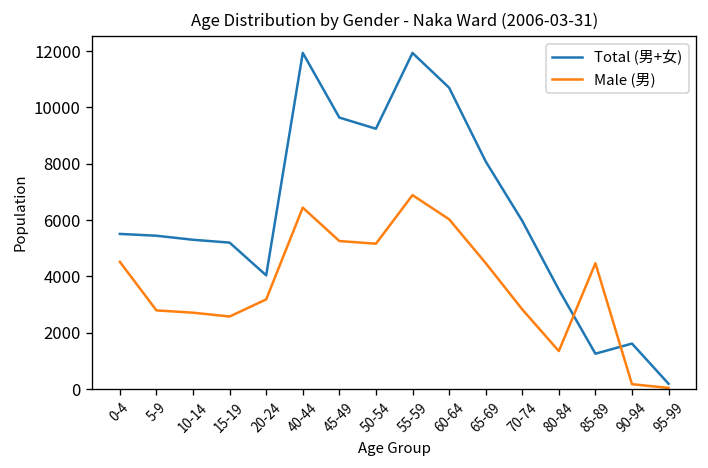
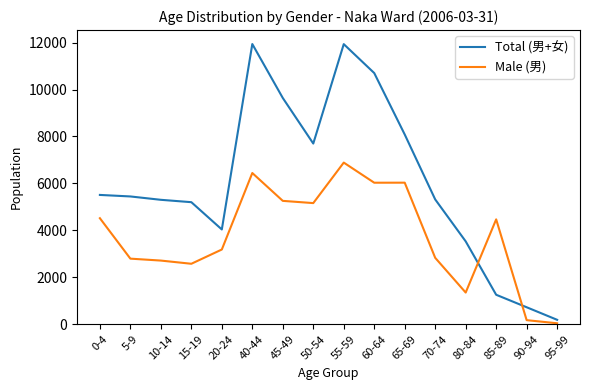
  {
    "Total (男+女)": {
      "0-4": 5500,
      "5-9": 5400,
      "10-14": 5300,
      "15-19": 5200,
      "20-24": 4000,
      "40-44": 11900,
      "45-49": 9600,
-     "50-54": 9200,
+     "50-54": 7700,
      "55-59": 11900,
      "60-64": 10700,
      "65-69": 8100,
-     "70-74": 6000,
+     "70-74": 5300,
      "80-84": 3500,
      "85-89": 1300,
-     "90-94": 1600,
+     "90-94": 700,
      "95-99": 200
    },
    "Male (男)": {
      "0-4": 4500,
      "5-9": 2800,
      "10-14": 2700,
      "15-19": 2600,
      "20-24": 3200,
      "40-44": 6400,
      "45-49": 5300,
      "50-54": 5200,
      "55-59": 6900,
      "60-64": 6000,
-     "65-69": 4500,
+     "65-69": 6000,
      "70-74": 2800,
      "80-84": 1400,
      "85-89": 4500,
      "90-94": 200,
      "95-99": 0
    }
  }
